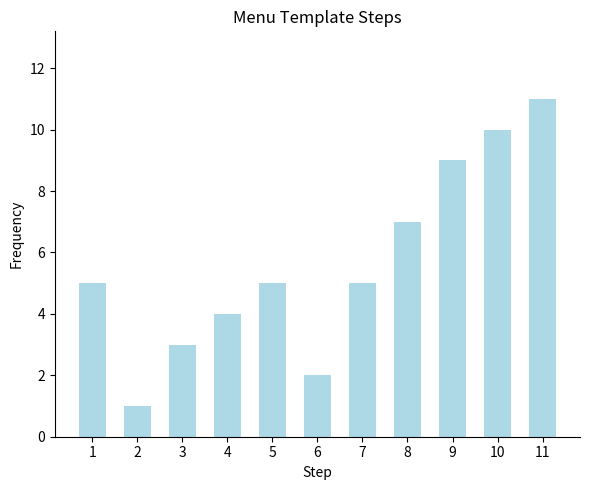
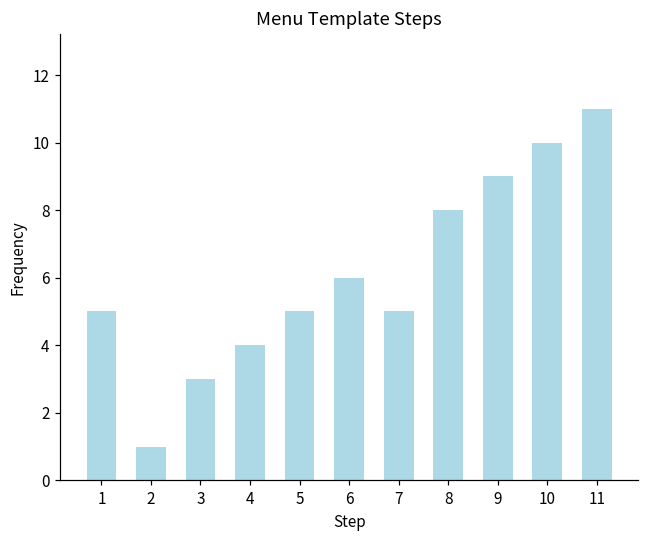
  {
    "1": 5,
    "2": 1,
    "3": 3,
    "4": 4,
    "5": 5,
-   "6": 2,
+   "6": 6,
    "7": 5,
-   "8": 7,
+   "8": 8,
    "9": 9,
    "10": 10,
    "11": 11
  }
